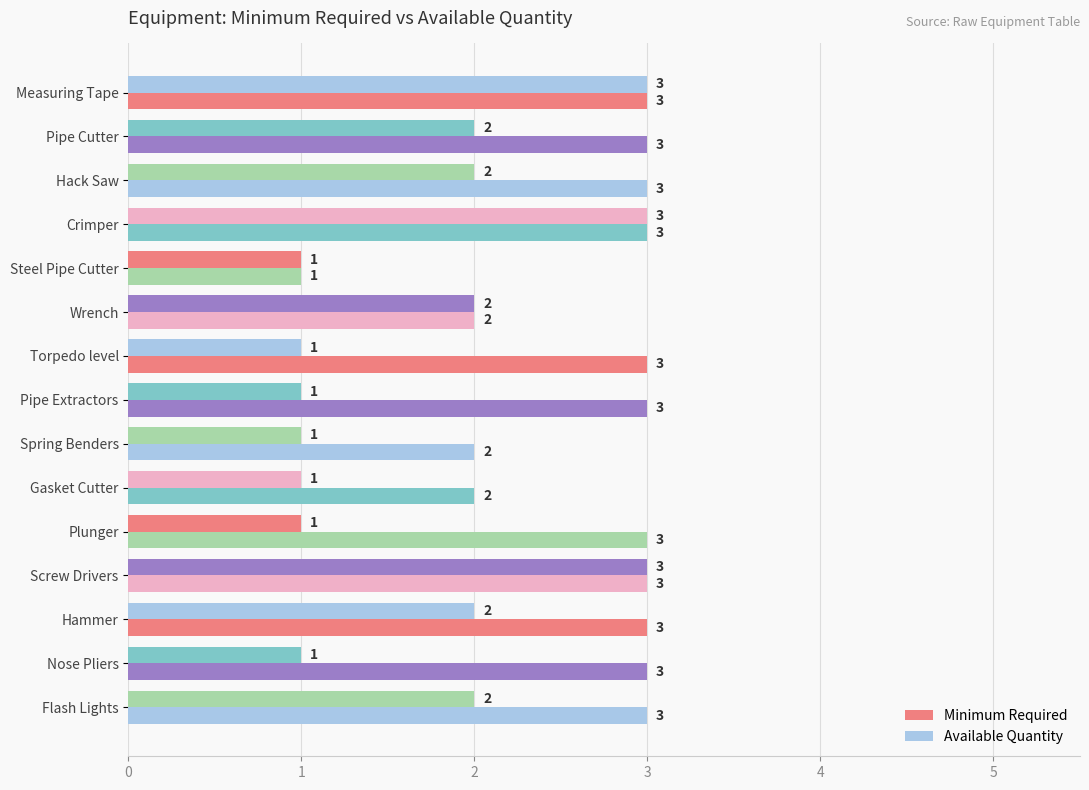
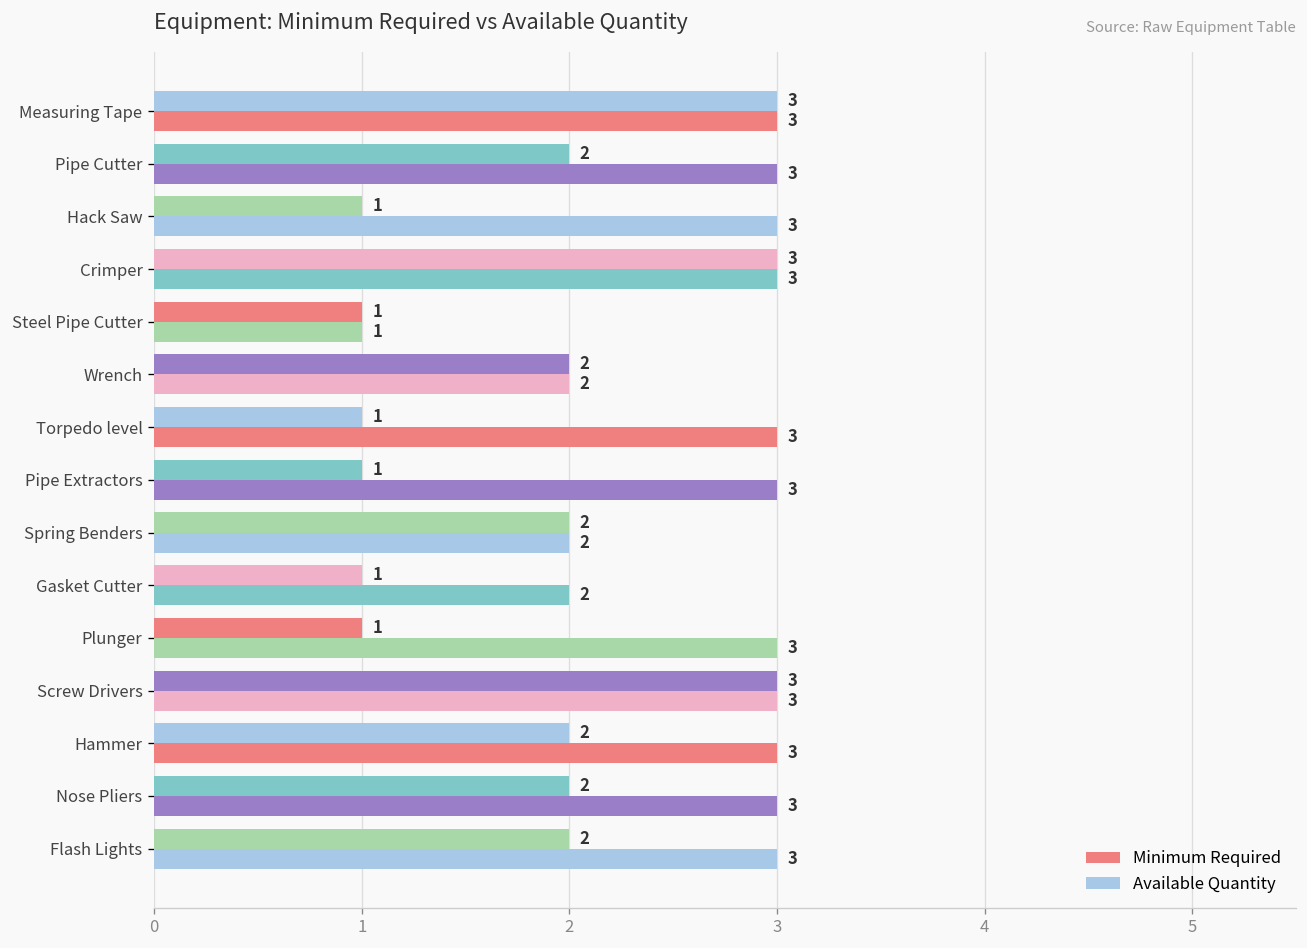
  {
    "Minimum Required": {
      "Measuring Tape": 3,
      "Pipe Cutter": 3,
      "Hack Saw": 3,
      "Crimper": 3,
      "Steel Pipe Cutter": 1,
      "Wrench": 2,
      "Torpedo level": 3,
      "Pipe Extractors": 3,
      "Spring Benders": 2,
      "Gasket Cutter": 2,
      "Plunger": 3,
      "Screw Drivers": 3,
      "Hammer": 3,
      "Nose Pliers": 3,
      "Flash Lights": 3
    },
    "Available Quantity": {
      "Measuring Tape": 3,
      "Pipe Cutter": 2,
-     "Hack Saw": 2,
+     "Hack Saw": 1,
      "Crimper": 3,
      "Steel Pipe Cutter": 1,
      "Wrench": 2,
      "Torpedo level": 1,
      "Pipe Extractors": 1,
-     "Spring Benders": 1,
+     "Spring Benders": 2,
      "Gasket Cutter": 1,
      "Plunger": 1,
      "Screw Drivers": 3,
      "Hammer": 2,
-     "Nose Pliers": 1,
+     "Nose Pliers": 2,
      "Flash Lights": 2
    }
  }
